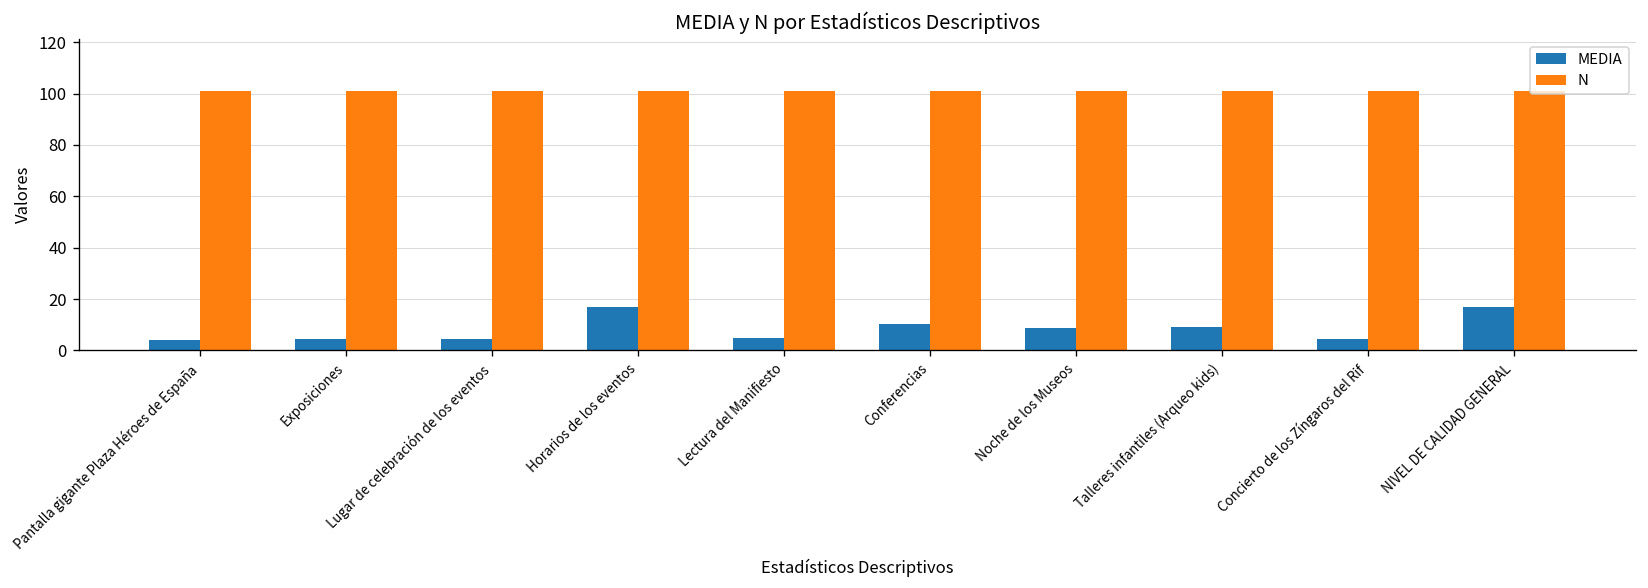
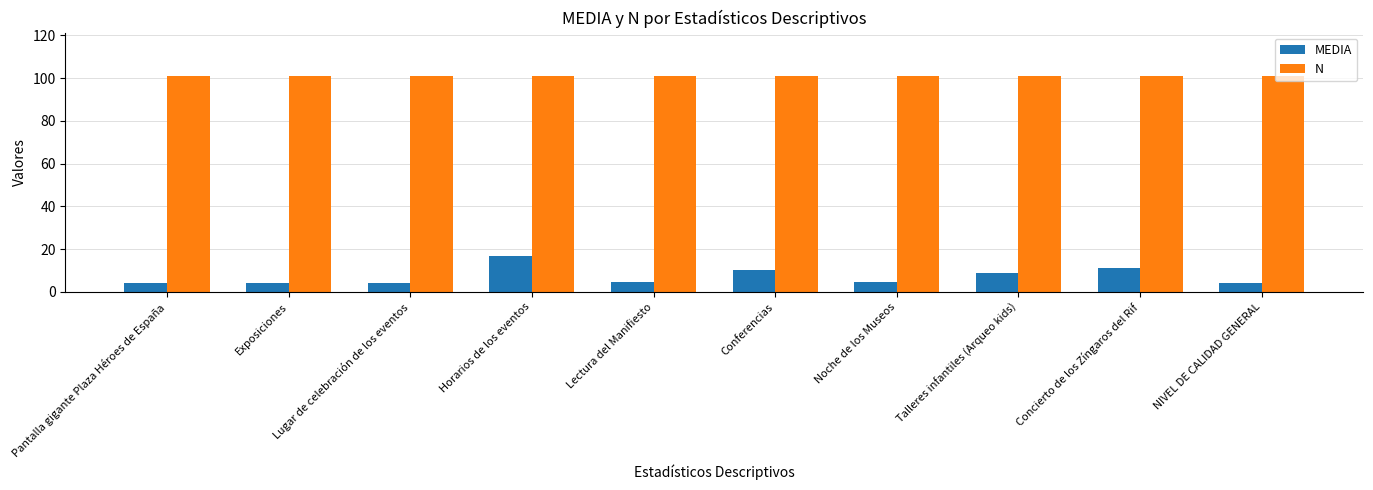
  {
    "MEDIA": {
      "Pantalla gigante Plaza Héroes de España": 4,
      "Exposiciones": 4,
      "Lugar de celebración de los eventos": 4,
      "Horarios de los eventos": 17,
      "Lectura del Manifiesto": 5,
      "Conferencias": 10,
-     "Noche de los Museos": 9,
+     "Noche de los Museos": 5,
      "Talleres infantiles (Arqueo kids)": 9,
-     "Concierto de los Zíngaros del Rif": 4,
-     "NIVEL DE CALIDAD GENERAL": 17
+     "Concierto de los Zíngaros del Rif": 11,
+     "NIVEL DE CALIDAD GENERAL": 4
    },
    "N": {
      "Pantalla gigante Plaza Héroes de España": 101,
      "Exposiciones": 101,
      "Lugar de celebración de los eventos": 101,
      "Horarios de los eventos": 101,
      "Lectura del Manifiesto": 101,
      "Conferencias": 101,
      "Noche de los Museos": 101,
      "Talleres infantiles (Arqueo kids)": 101,
      "Concierto de los Zíngaros del Rif": 101
    }
  }
